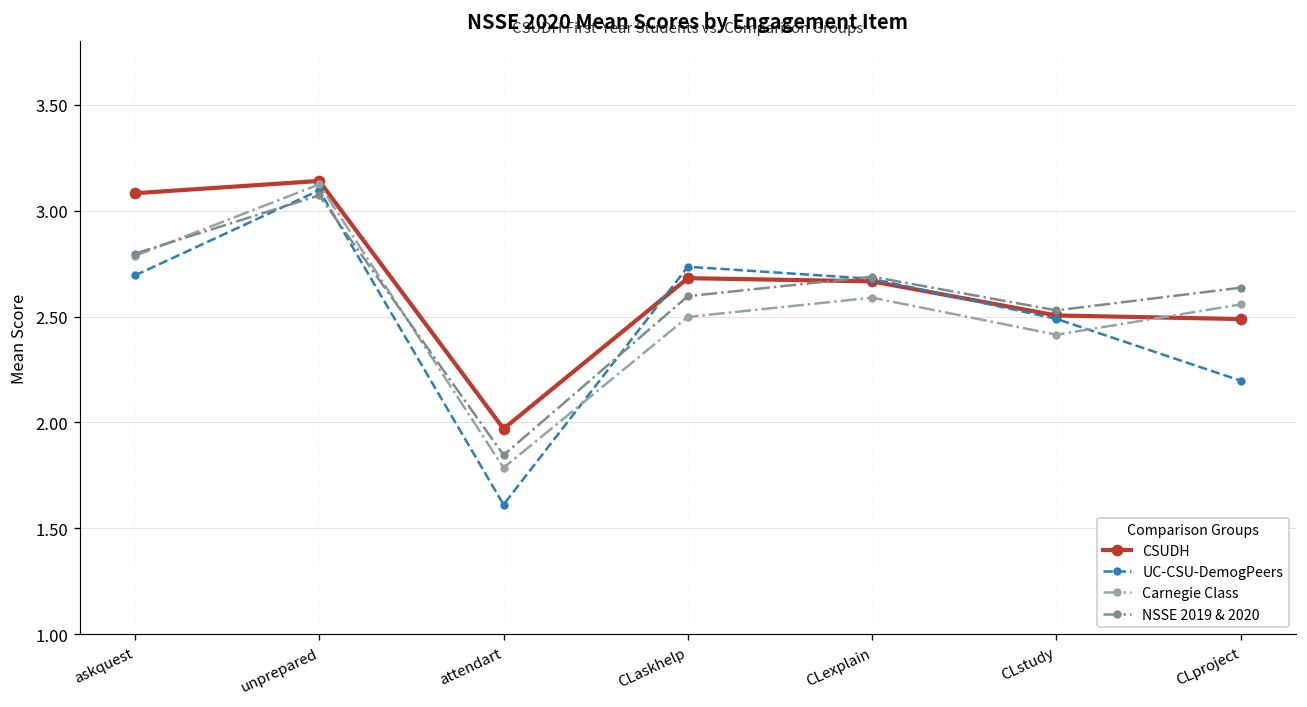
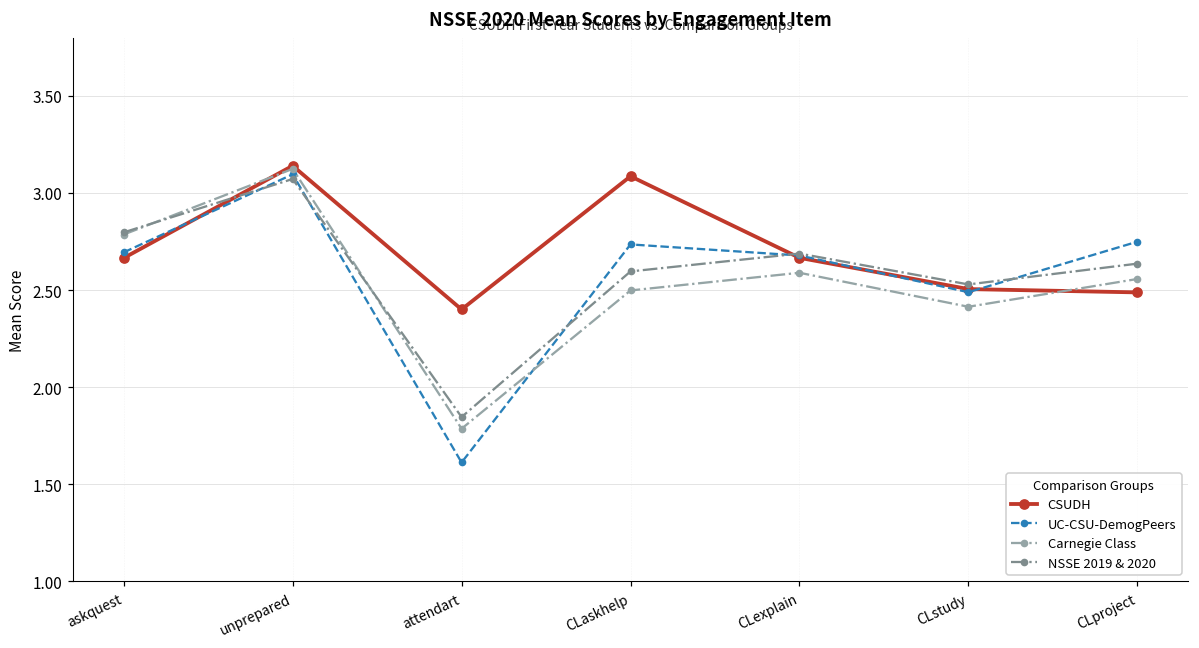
  {
    "CSUDH": {
-     "askquest": 3.08,
+     "askquest": 2.67,
      "unprepared": 3.14,
-     "attendart": 1.97,
-     "CLaskhelp": 2.68,
+     "attendart": 2.40,
+     "CLaskhelp": 3.09,
      "CLstudy": 2.51,
      "CLproject": 2.49
    },
    "UC-CSU-DemogPeers": {
      "askquest": 2.69,
      "unprepared": 3.10,
      "attendart": 1.61,
      "CLaskhelp": 2.74,
      "CLstudy": 2.49,
-     "CLproject": 2.20
+     "CLproject": 2.75
    }
  }
